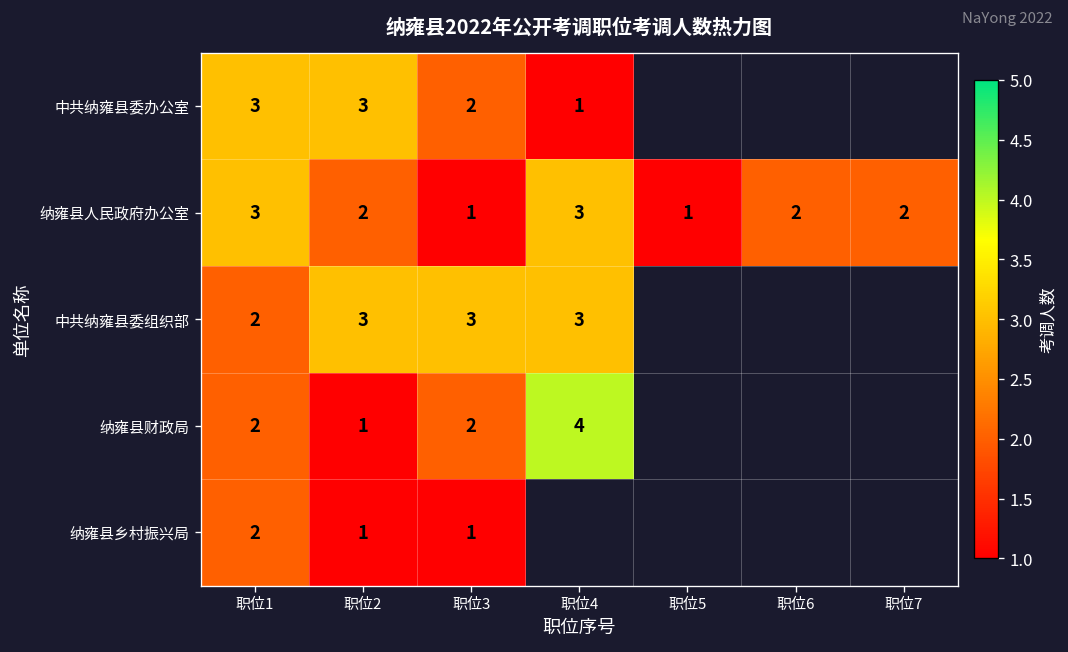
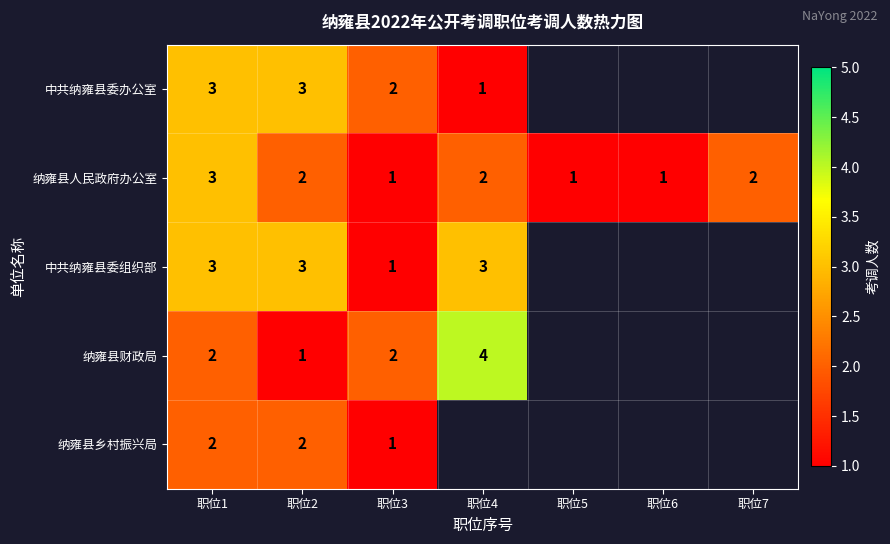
  {
    "中共纳雍县委办公室": {
      "职位1": 3,
      "职位2": 3,
      "职位3": 2,
      "职位4": 1
    },
    "纳雍县人民政府办公室": {
      "职位1": 3,
      "职位2": 2,
      "职位3": 1,
-     "职位4": 3,
+     "职位4": 2,
      "职位5": 1,
-     "职位6": 2,
+     "职位6": 1,
      "职位7": 2
    },
    "中共纳雍县委组织部": {
-     "职位1": 2,
+     "职位1": 3,
      "职位2": 3,
-     "职位3": 3,
+     "职位3": 1,
      "职位4": 3
    },
    "纳雍县财政局": {
      "职位1": 2,
      "职位2": 1,
      "职位3": 2,
      "职位4": 4
    },
    "纳雍县乡村振兴局": {
      "职位1": 2,
-     "职位2": 1,
+     "职位2": 2,
      "职位3": 1
    }
  }
